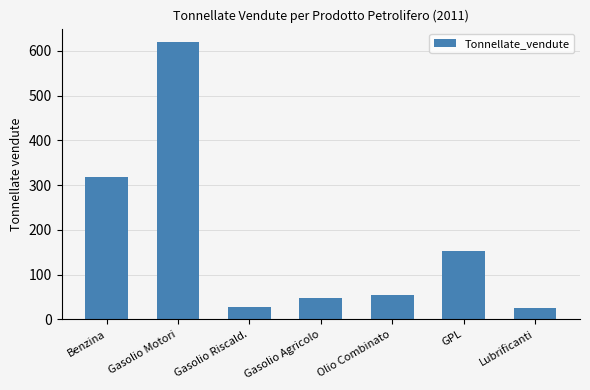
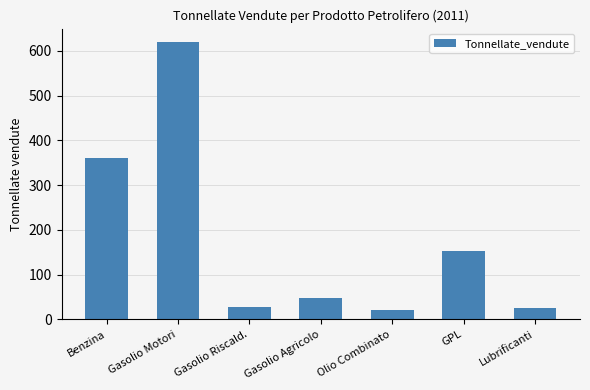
  {
-   "Benzina": 320,
+   "Benzina": 360,
    "Gasolio Motori": 620,
    "Gasolio Riscald.": 30,
    "Gasolio Agricolo": 50,
-   "Olio Combinato": 50,
+   "Olio Combinato": 20,
    "GPL": 150,
    "Lubrificanti": 30
  }
